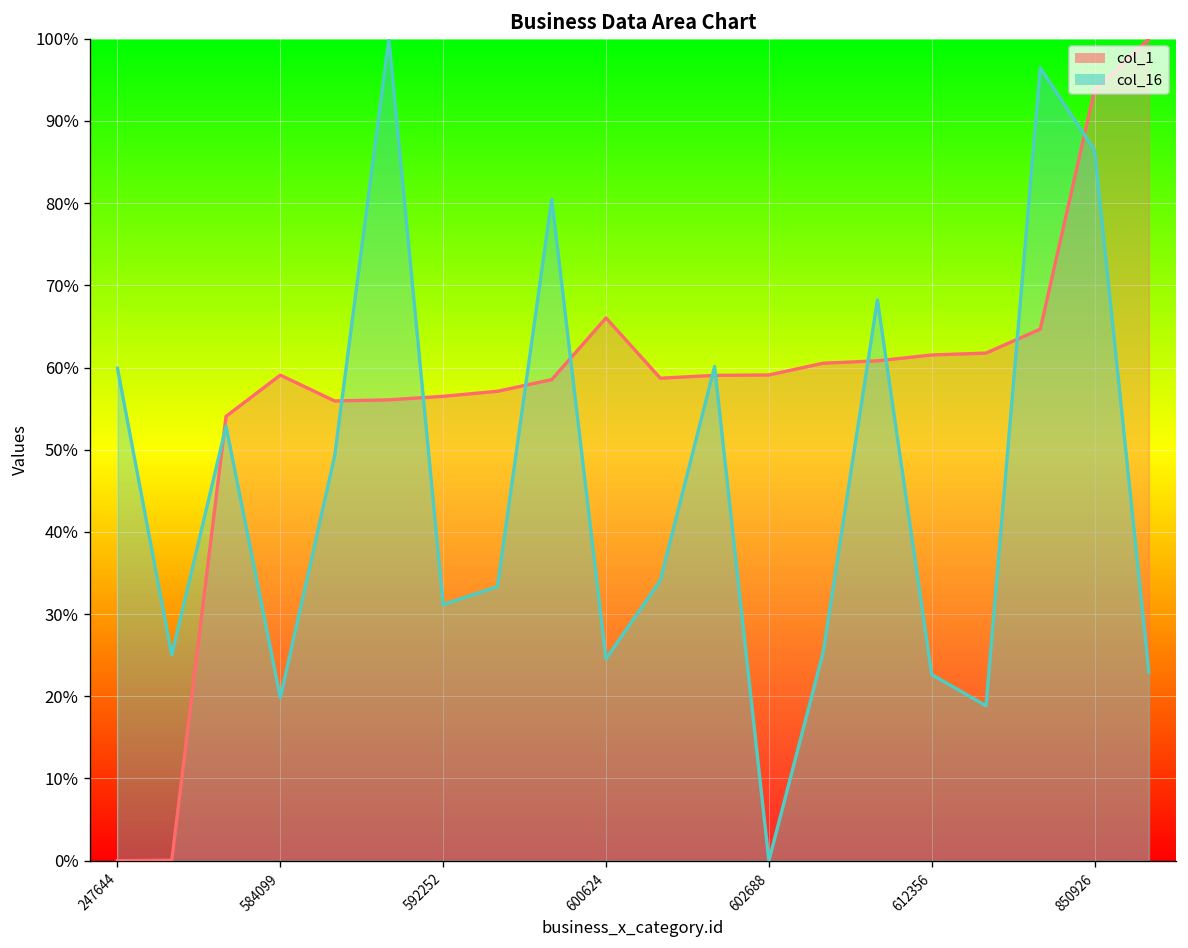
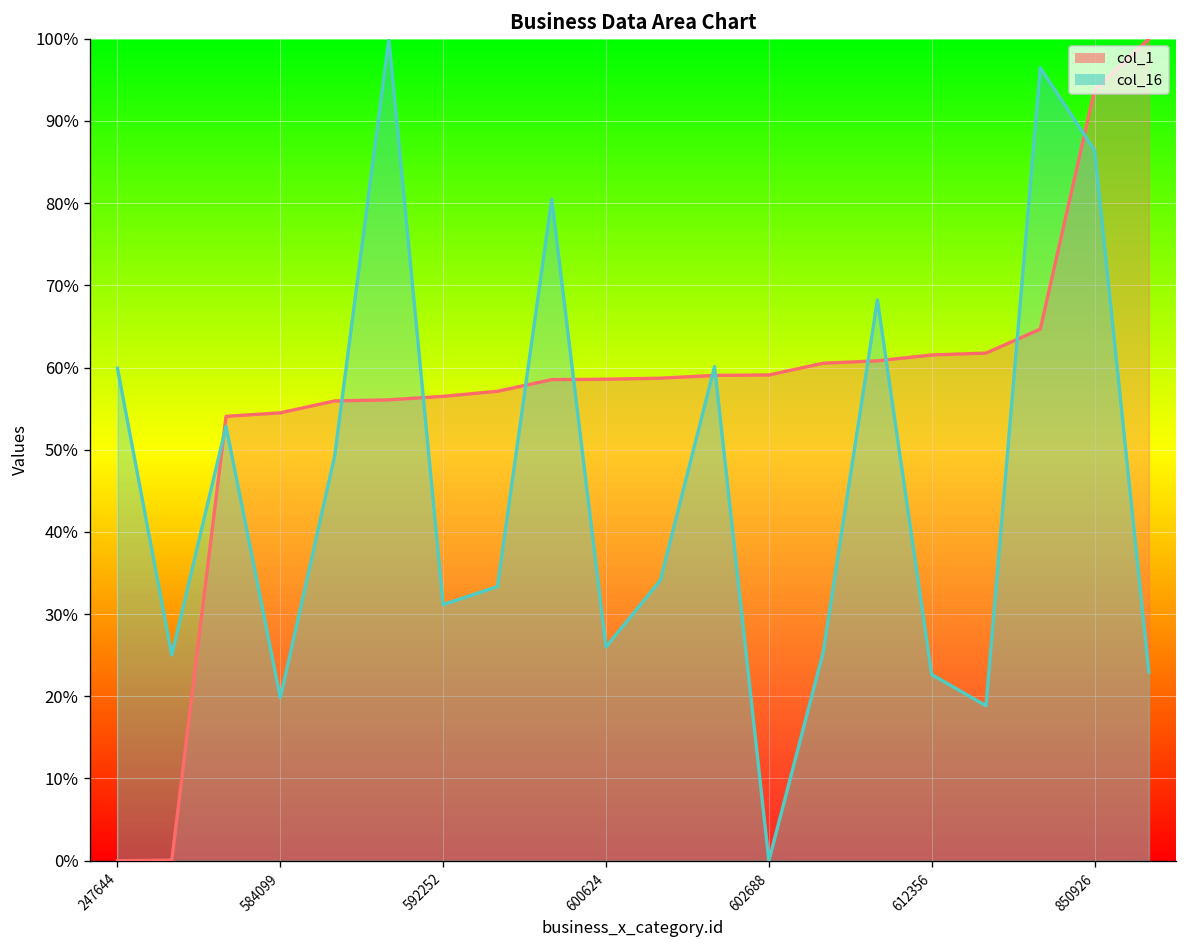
  {
    "col_1": {
      "247644": "0%",
-     "584099": "59%",
+     "584099": "54%",
      "592252": "57%",
-     "600624": "66%",
+     "600624": "59%",
      "602688": "59%",
      "612356": "62%"
    },
    "col_16": {
      "247644": "60%",
      "584099": "20%",
      "592252": "31%",
-     "600624": "25%",
+     "600624": "26%",
      "602688": "0%",
      "612356": "23%",
      "850926": "86%"
    }
  }
